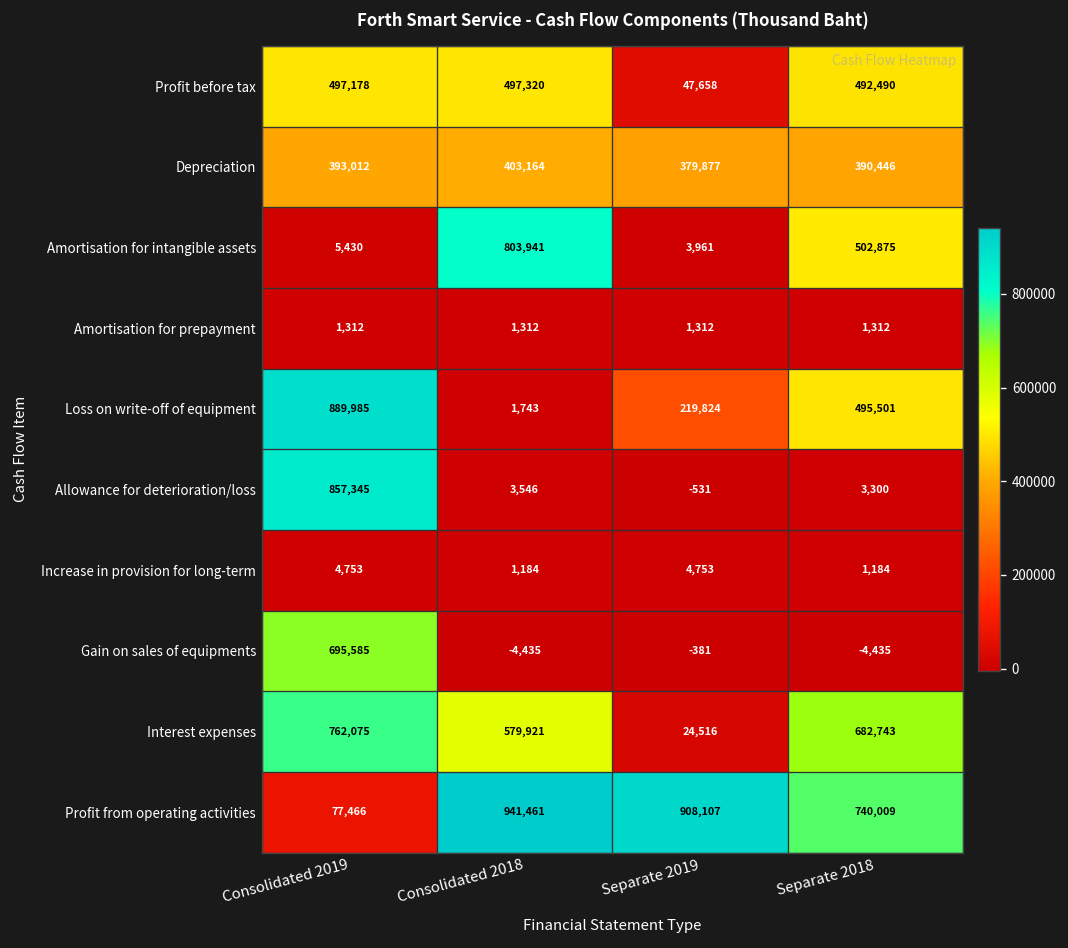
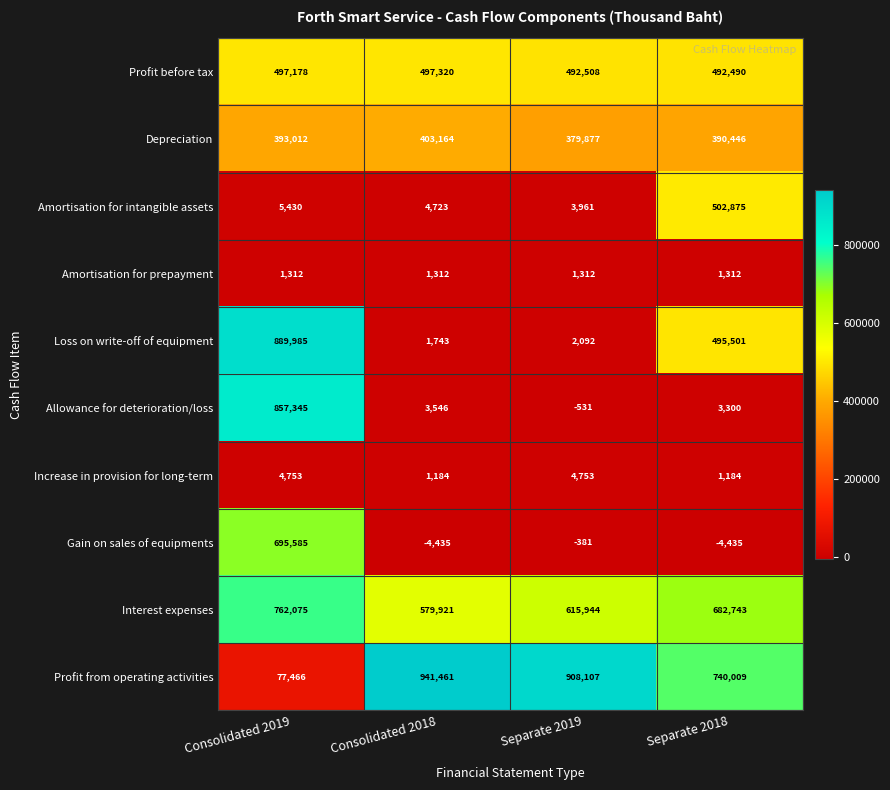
  {
    "Profit before tax": {
      "Consolidated 2019": "497,178",
      "Consolidated 2018": "497,320",
-     "Separate 2019": "47,658"
+     "Separate 2019": "492,508"
    },
    "Depreciation": {
      "Consolidated 2019": "393,012",
      "Consolidated 2018": "403,164",
      "Separate 2019": "379,877",
      "Separate 2018": "390,446"
    },
    "Amortisation for intangible assets": {
      "Consolidated 2019": "5,430",
-     "Consolidated 2018": "803,941",
+     "Consolidated 2018": "4,723",
      "Separate 2019": "3,961",
      "Separate 2018": "502,875"
    },
    "Amortisation for prepayment": {
      "Consolidated 2019": "1,312",
      "Consolidated 2018": "1,312",
      "Separate 2019": "1,312",
      "Separate 2018": "1,312"
    },
    "Loss on write-off of equipment": {
      "Consolidated 2019": "889,985",
      "Consolidated 2018": "1,743",
-     "Separate 2019": "219,824",
+     "Separate 2019": "2,092",
      "Separate 2018": "495,501"
    },
    "Allowance for deterioration/loss": {
      "Consolidated 2019": "857,345",
      "Consolidated 2018": "3,546",
      "Separate 2019": "-531",
      "Separate 2018": "3,300"
    },
    "Increase in provision for long-term": {
      "Consolidated 2019": "4,753",
      "Consolidated 2018": "1,184",
      "Separate 2019": "4,753",
      "Separate 2018": "1,184"
    },
    "Gain on sales of equipments": {
      "Consolidated 2019": "695,585",
      "Consolidated 2018": "-4,435",
      "Separate 2019": "-381",
      "Separate 2018": "-4,435"
    },
    "Interest expenses": {
      "Consolidated 2019": "762,075",
      "Consolidated 2018": "579,921",
-     "Separate 2019": "24,516",
+     "Separate 2019": "615,944",
      "Separate 2018": "682,743"
    },
    "Profit from operating activities": {
      "Consolidated 2019": "77,466",
      "Consolidated 2018": "941,461",
      "Separate 2019": "908,107",
      "Separate 2018": "740,009"
    }
  }
